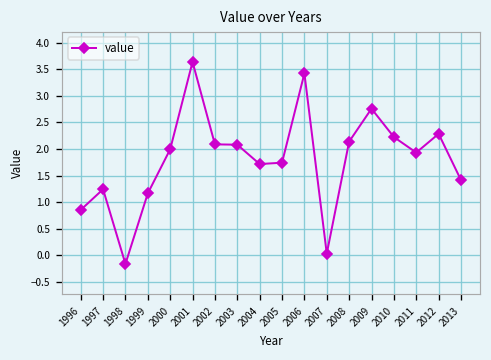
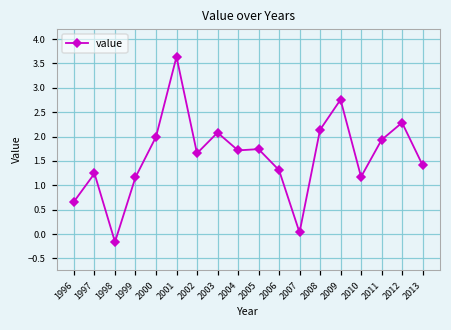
  {
-   "1996": 0.9,
+   "1996": 0.7,
    "1997": 1.2,
    "1998": -0.2,
    "1999": 1.2,
    "2000": 2.0,
    "2001": 3.6,
-   "2002": 2.1,
+   "2002": 1.7,
    "2003": 2.1,
    "2004": 1.7,
    "2005": 1.7,
-   "2006": 3.4,
+   "2006": 1.3,
    "2007": 0.0,
    "2008": 2.1,
    "2009": 2.8,
-   "2010": 2.2,
+   "2010": 1.2,
    "2011": 1.9,
    "2012": 2.3,
    "2013": 1.4
  }
